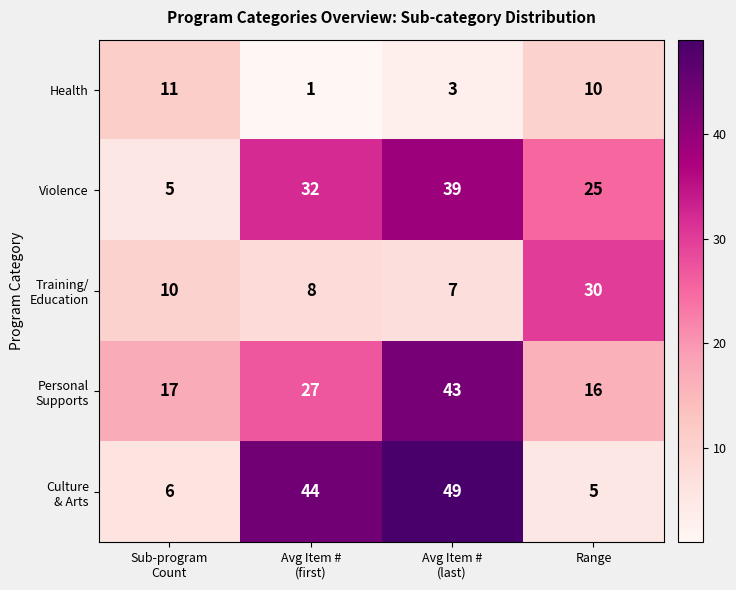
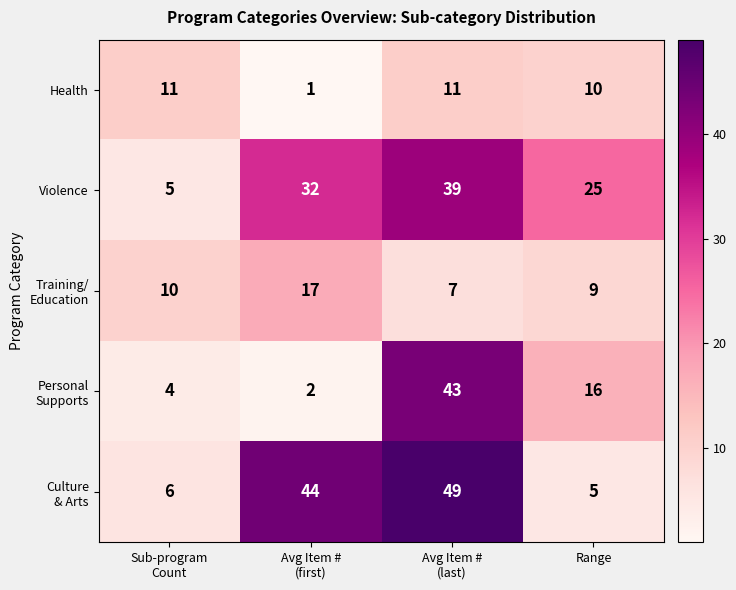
  {
    "Health": {
      "Sub-program Count": 11,
      "Avg Item # (first)": 1,
-     "Avg Item # (last)": 3,
+     "Avg Item # (last)": 11,
      "Range": 10
    },
    "Violence": {
      "Sub-program Count": 5,
      "Avg Item # (first)": 32,
      "Avg Item # (last)": 39,
      "Range": 25
    },
    "Training/ Education": {
      "Sub-program Count": 10,
-     "Avg Item # (first)": 8,
+     "Avg Item # (first)": 17,
      "Avg Item # (last)": 7,
-     "Range": 30
+     "Range": 9
    },
    "Personal Supports": {
-     "Sub-program Count": 17,
-     "Avg Item # (first)": 27,
+     "Sub-program Count": 4,
+     "Avg Item # (first)": 2,
      "Avg Item # (last)": 43,
      "Range": 16
    },
    "Culture & Arts": {
      "Sub-program Count": 6,
      "Avg Item # (first)": 44,
      "Avg Item # (last)": 49,
      "Range": 5
    }
  }
